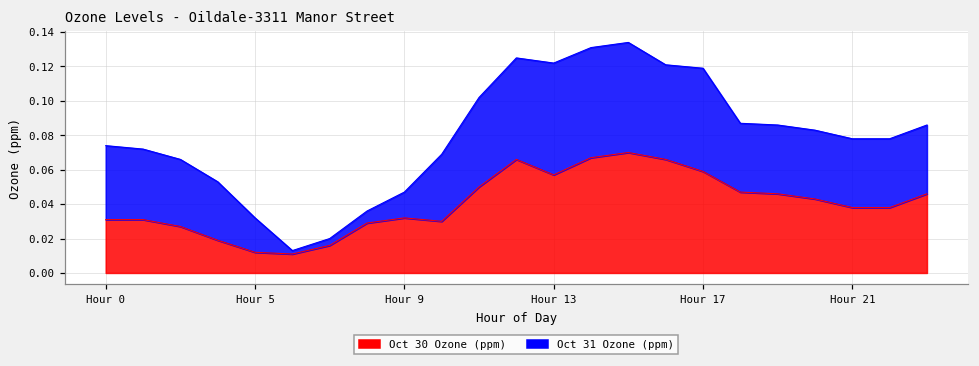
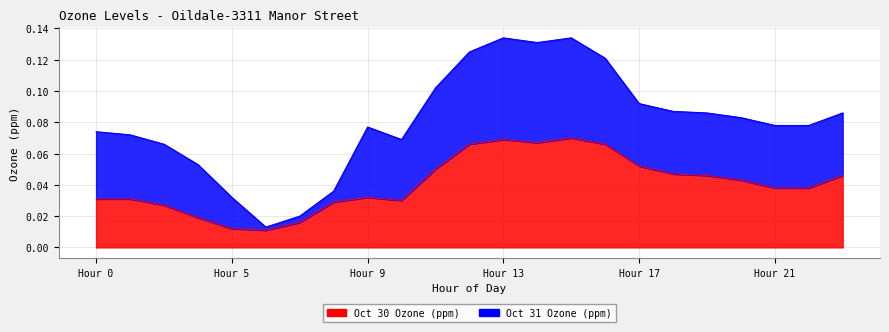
  {
    "Oct 30 Ozone (ppm)": {
      "Hour 0": 0.031,
      "Hour 5": 0.012,
      "Hour 9": 0.032,
-     "Hour 13": 0.057,
-     "Hour 17": 0.059,
+     "Hour 13": 0.069,
+     "Hour 17": 0.052,
      "Hour 21": 0.038
    },
    "Oct 31 Ozone (ppm)": {
      "Hour 0": 0.043,
      "Hour 5": 0.020,
-     "Hour 9": 0.015,
+     "Hour 9": 0.045,
      "Hour 13": 0.065,
-     "Hour 17": 0.06,
+     "Hour 17": 0.04,
      "Hour 21": 0.040
    }
  }
